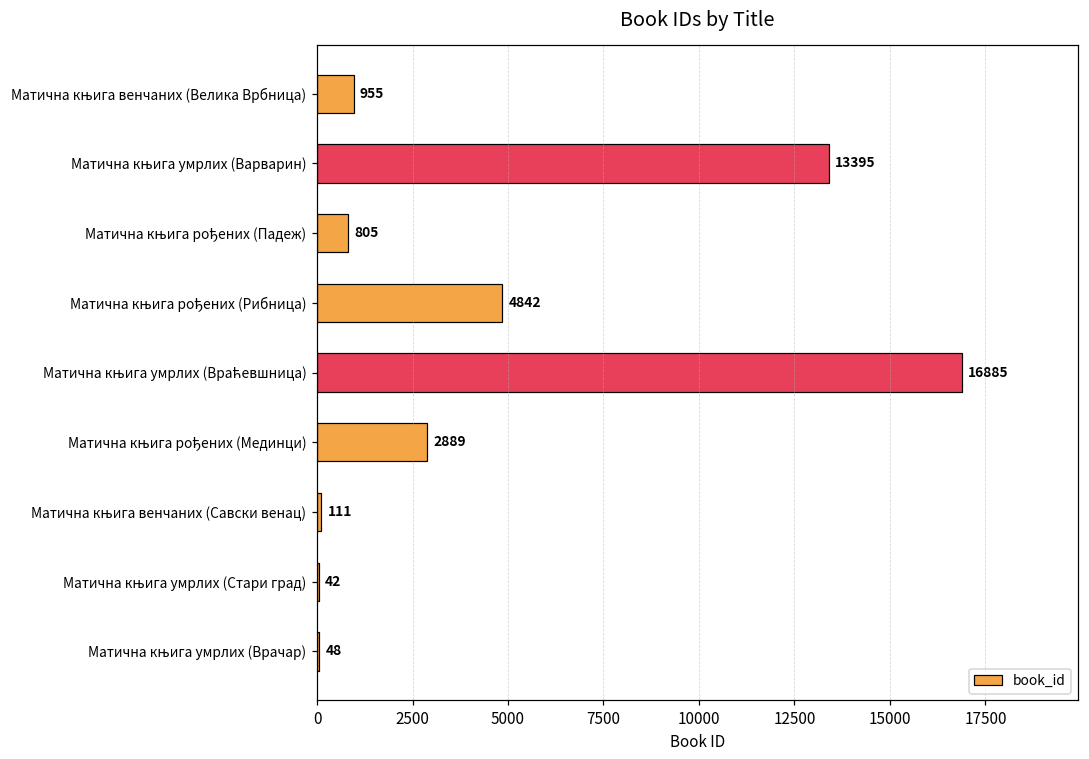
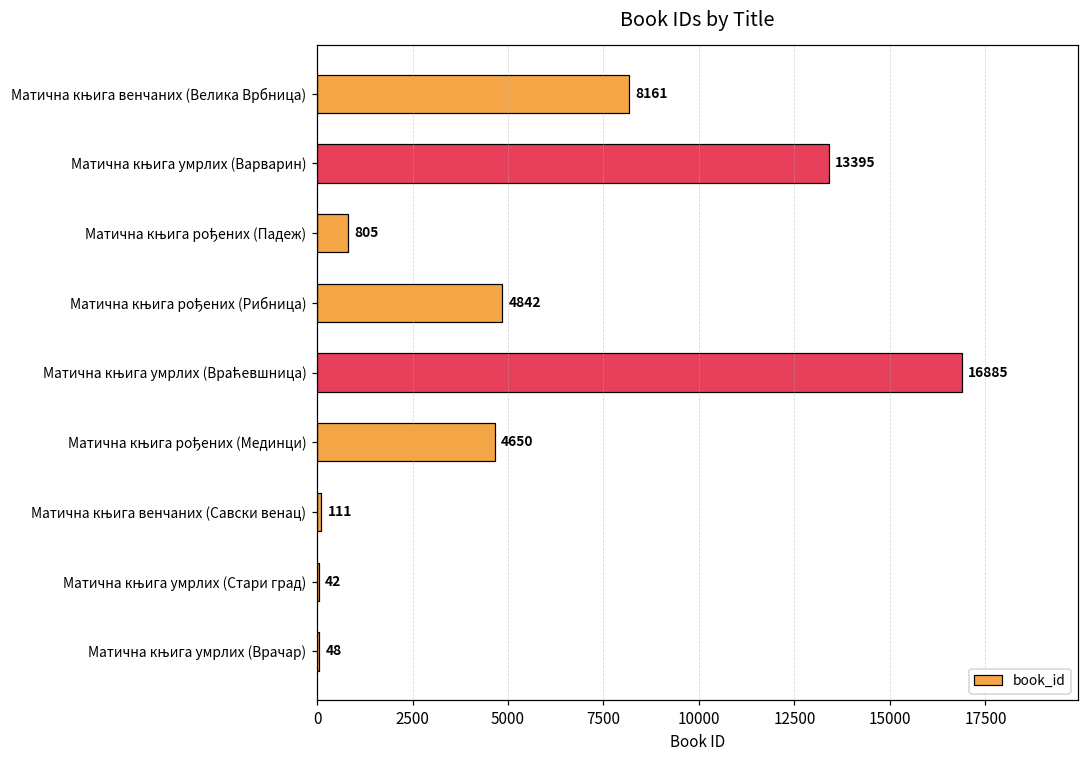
  {
-   "Матична књига венчаних (Велика Врбница)": 955,
+   "Матична књига венчаних (Велика Врбница)": 8161,
    "Матична књига умрлих (Варварин)": 13395,
    "Матична књига рођених (Падеж)": 805,
    "Матична књига рођених (Рибница)": 4842,
    "Матична књига умрлих (Враћевшница)": 16885,
-   "Матична књига рођених (Мединци)": 2889,
+   "Матична књига рођених (Мединци)": 4650,
    "Матична књига венчаних (Савски венац)": 111,
    "Матична књига умрлих (Стари град)": 42,
    "Матична књига умрлих (Врачар)": 48
  }
